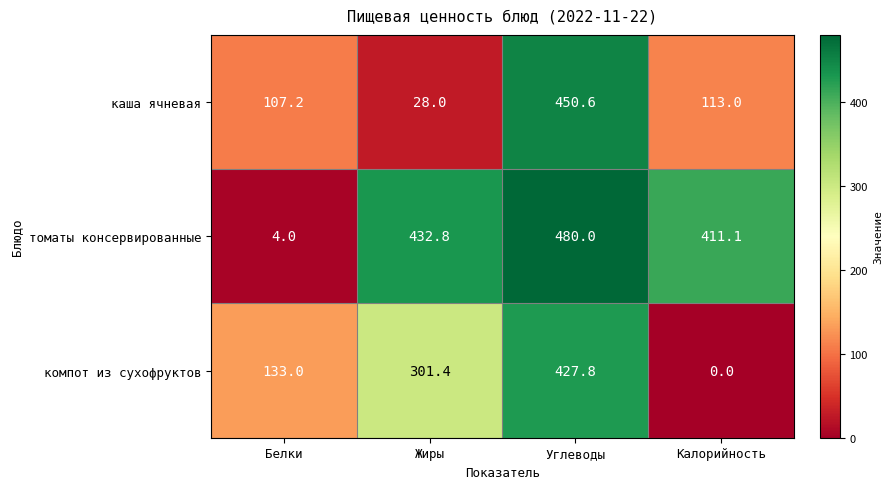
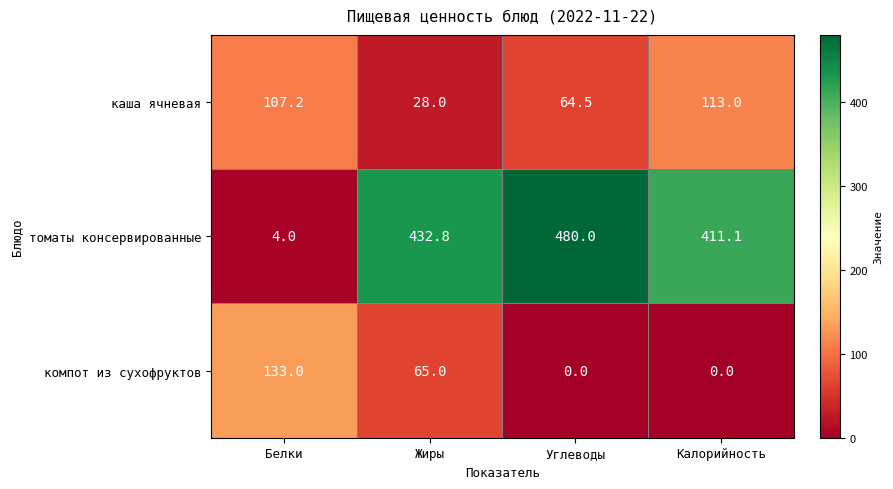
  {
    "каша ячневая": {
      "Белки": 107.2,
      "Жиры": 28.0,
-     "Углеводы": 450.6,
+     "Углеводы": 64.5,
      "Калорийность": 113.0
    },
    "томаты консервированные": {
      "Белки": 4.0,
      "Жиры": 432.8,
      "Углеводы": 480.0,
      "Калорийность": 411.1
    },
    "компот из сухофруктов": {
      "Белки": 133.0,
-     "Жиры": 301.4,
-     "Углеводы": 427.8,
+     "Жиры": 65.0,
+     "Углеводы": 0.0,
      "Калорийность": 0.0
    }
  }
